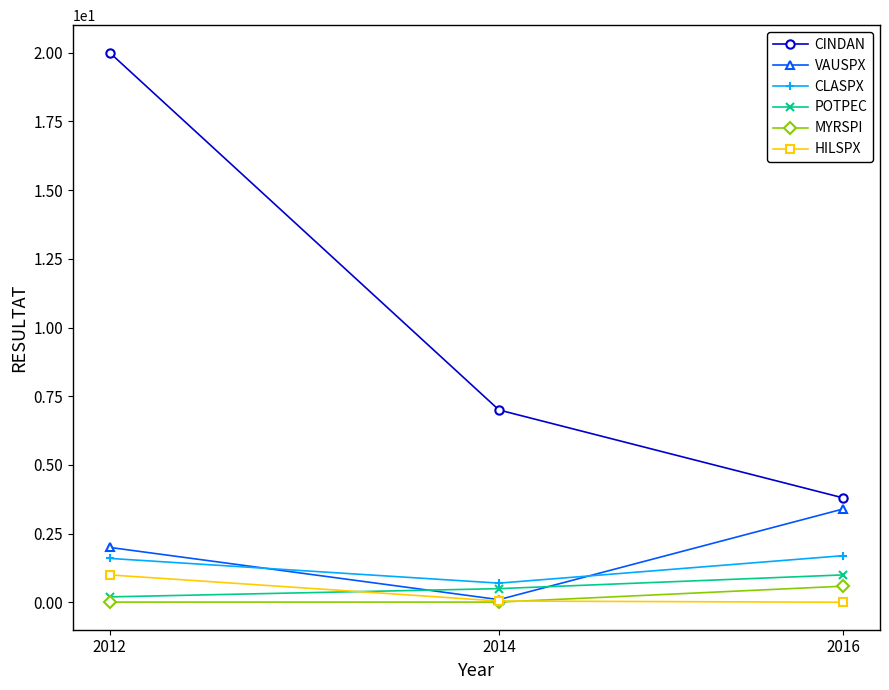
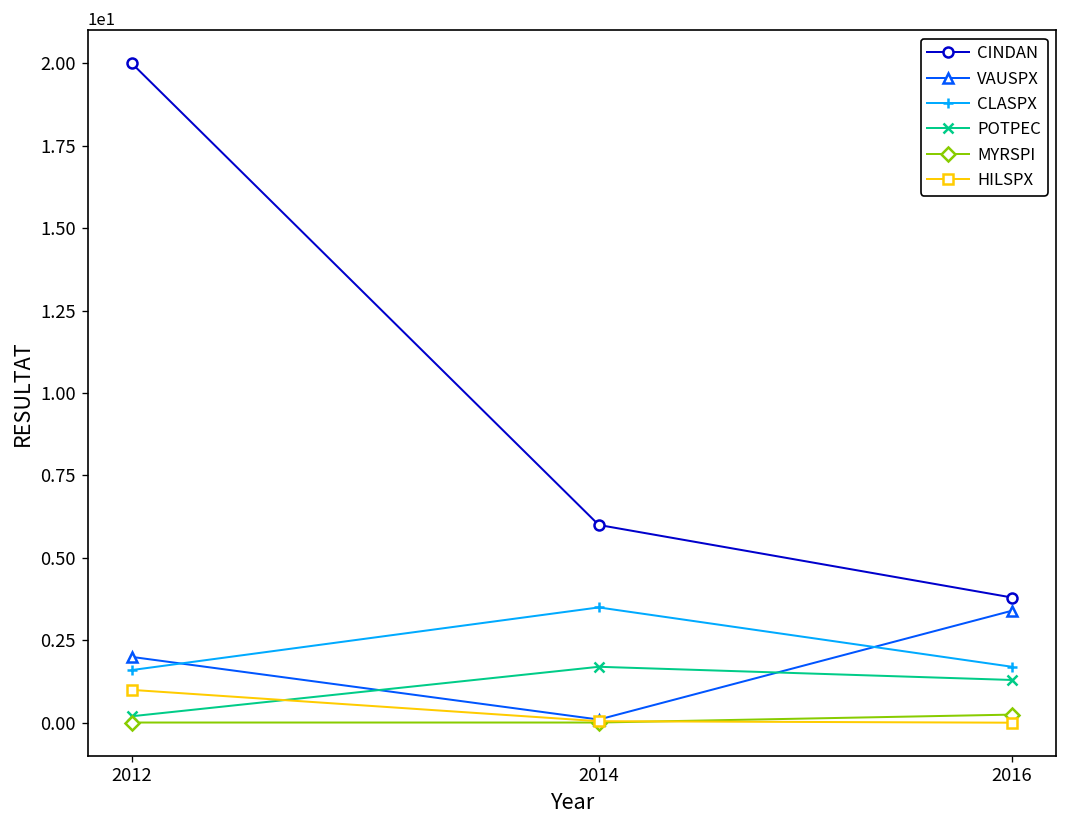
  {
    "CINDAN": {
      "2012": 20,
-     "2014": 7,
+     "2014": 6,
      "2016": 3.8
    },
    "VAUSPX": {
      "2012": 2.0,
      "2016": 3.4
    },
    "CLASPX": {
      "2012": 1.6,
-     "2014": 0.7,
+     "2014": 3.5,
      "2016": 1.7
    },
    "POTPEC": {
      "2012": 0.2,
-     "2014": 0.5,
-     "2016": 1.0
+     "2014": 1.7,
+     "2016": 1.3
    },
    "MYRSPI": {
      "2012": 0.0,
-     "2016": 0.6
+     "2016": 0.3
    },
    "HILSPX": {
      "2012": 1.0,
      "2016": 0.0
    }
  }
